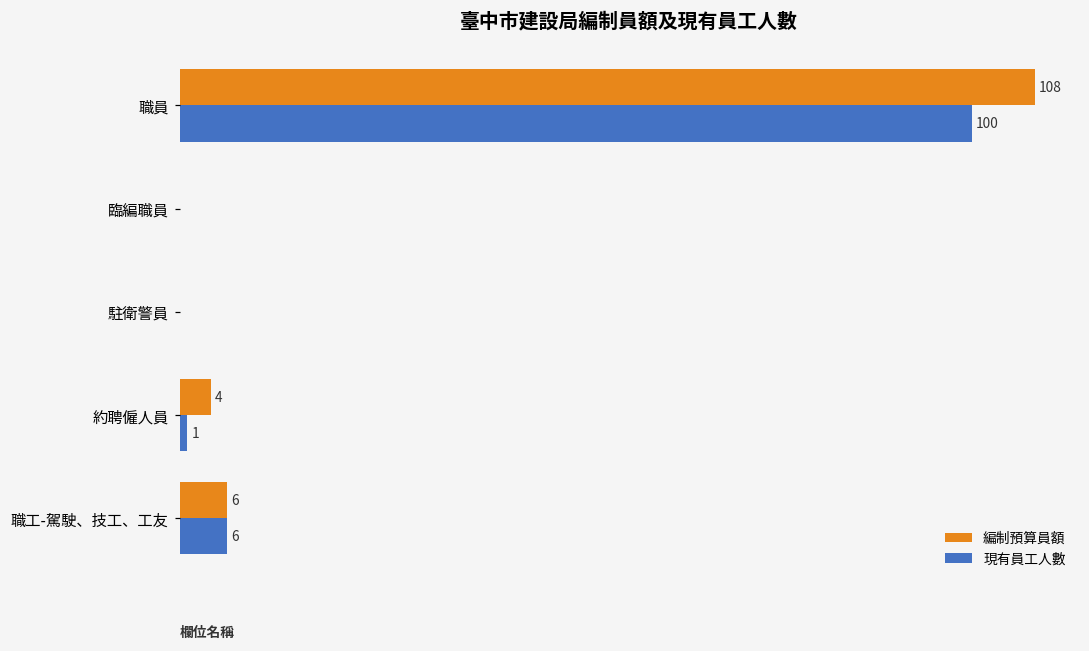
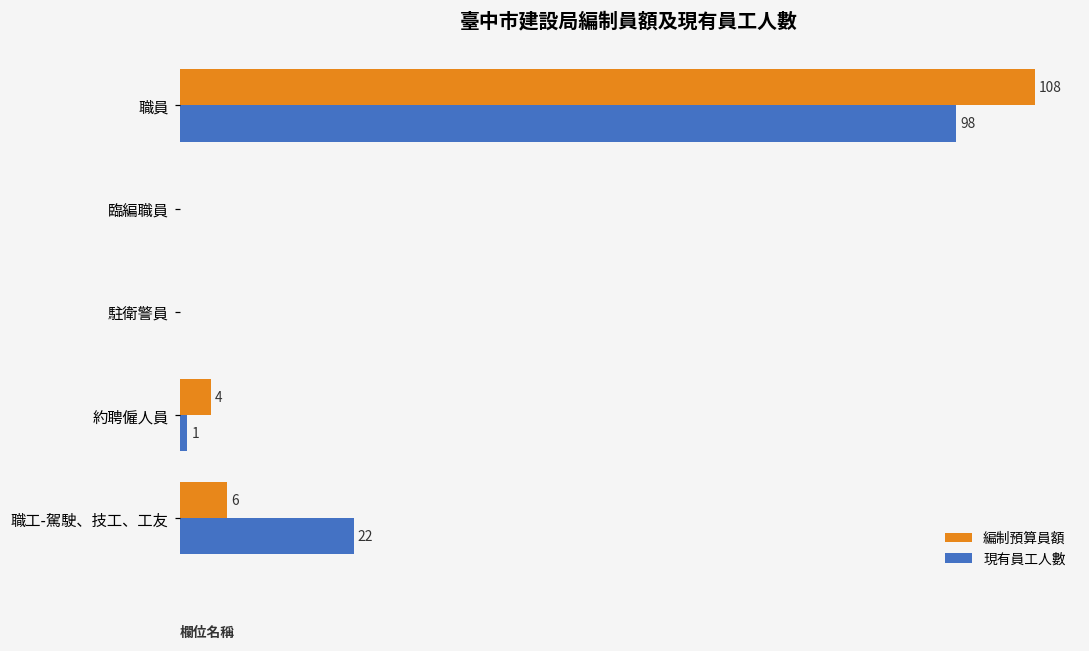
  {
    "編制預算員額": {
      "職員": 108,
      "約聘僱人員": 4,
      "職工-駕駛、技工、工友": 6
    },
    "現有員工人數": {
-     "職員": 100,
+     "職員": 98,
      "約聘僱人員": 1,
-     "職工-駕駛、技工、工友": 6
+     "職工-駕駛、技工、工友": 22
    }
  }
